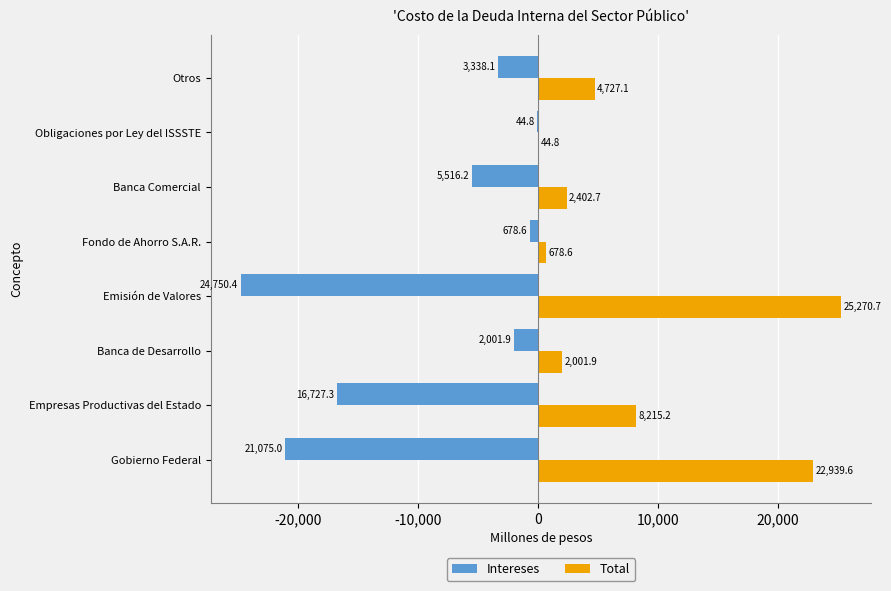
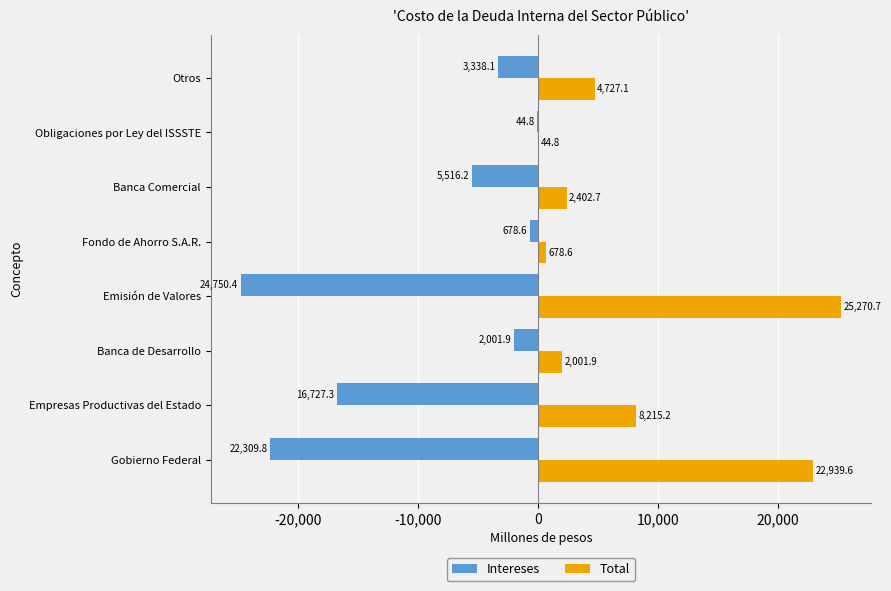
  {
    "Intereses": {
-     "Gobierno Federal": "21,075.0"
+     "Gobierno Federal": "22,309.8"
    },
    "Total": {
      "Otros": "4,727.1",
      "Obligaciones por Ley del ISSSTE": "44.8",
      "Banca Comercial": "2,402.7",
      "Fondo de Ahorro S.A.R.": "678.6",
      "Emisión de Valores": "25,270.7",
      "Banca de Desarrollo": "2,001.9",
      "Empresas Productivas del Estado": "8,215.2",
      "Gobierno Federal": "22,939.6"
    }
  }
